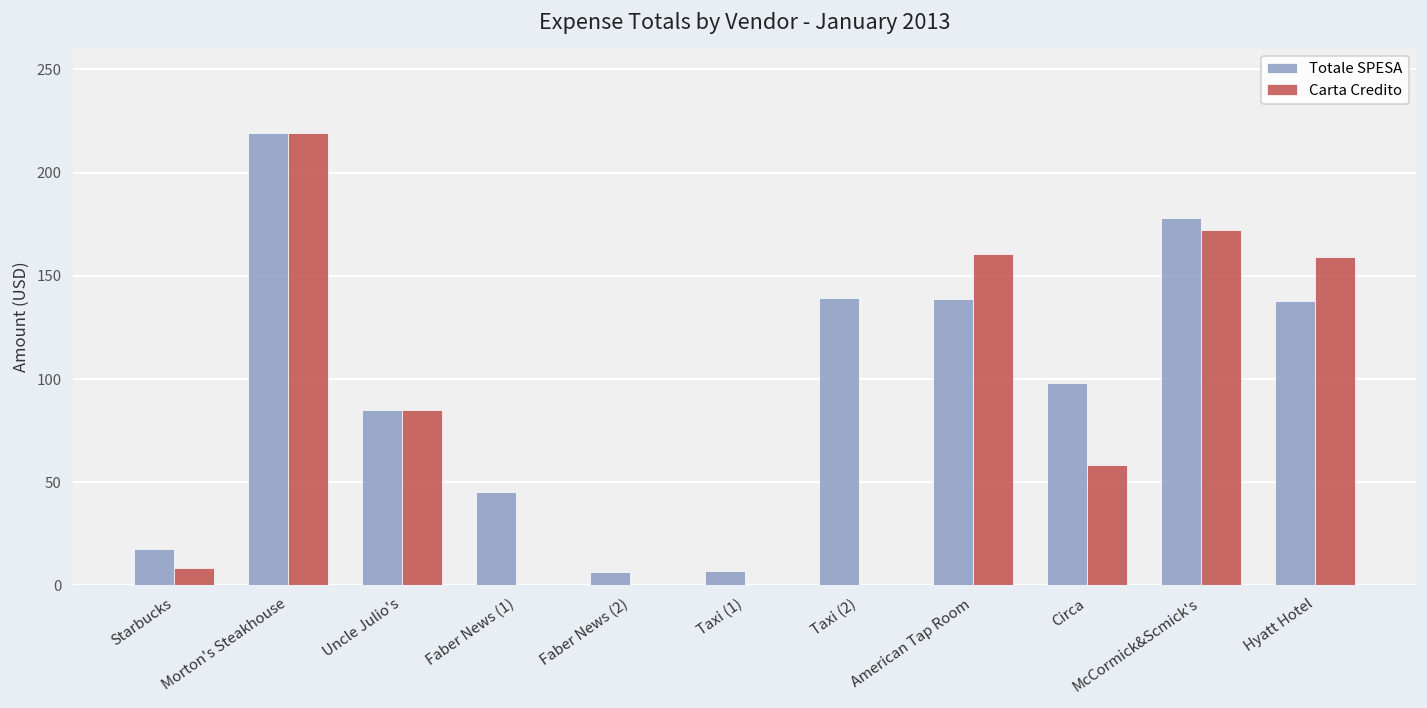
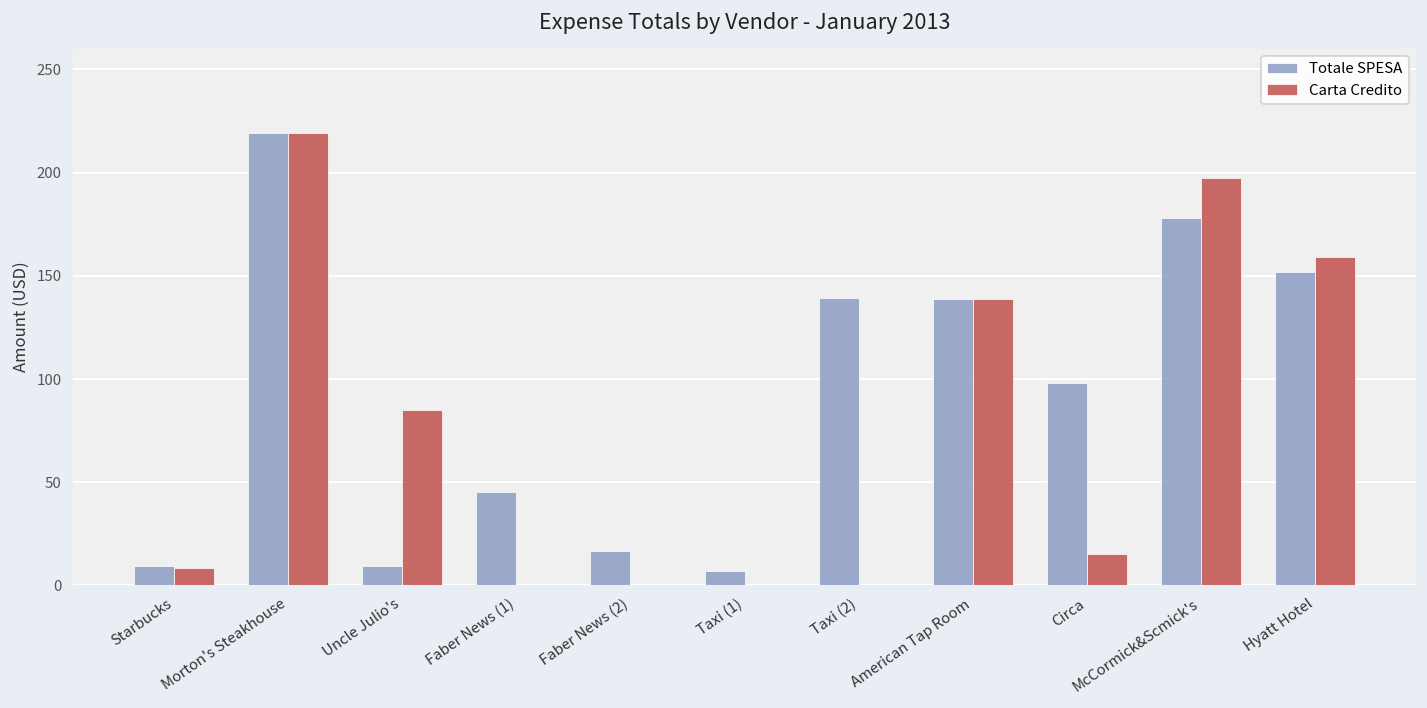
  {
    "Totale SPESA": {
-     "Starbucks": 18,
+     "Starbucks": 9,
      "Morton's Steakhouse": 219,
-     "Uncle Julio's": 85,
+     "Uncle Julio's": 10,
      "Faber News (1)": 45,
-     "Faber News (2)": 7,
+     "Faber News (2)": 17,
      "Taxi (1)": 7,
      "Taxi (2)": 139,
      "American Tap Room": 139,
      "Circa": 98,
      "McCormick&Scmick's": 178,
-     "Hyatt Hotel": 138
+     "Hyatt Hotel": 152
    },
    "Carta Credito": {
      "Starbucks": 8,
      "Morton's Steakhouse": 219,
      "Uncle Julio's": 85,
      "Faber News (1)": 0,
      "Faber News (2)": 0,
      "Taxi (1)": 0,
      "Taxi (2)": 0,
-     "American Tap Room": 161,
-     "Circa": 58,
-     "McCormick&Scmick's": 172,
+     "American Tap Room": 139,
+     "Circa": 15,
+     "McCormick&Scmick's": 197,
      "Hyatt Hotel": 159
    }
  }
